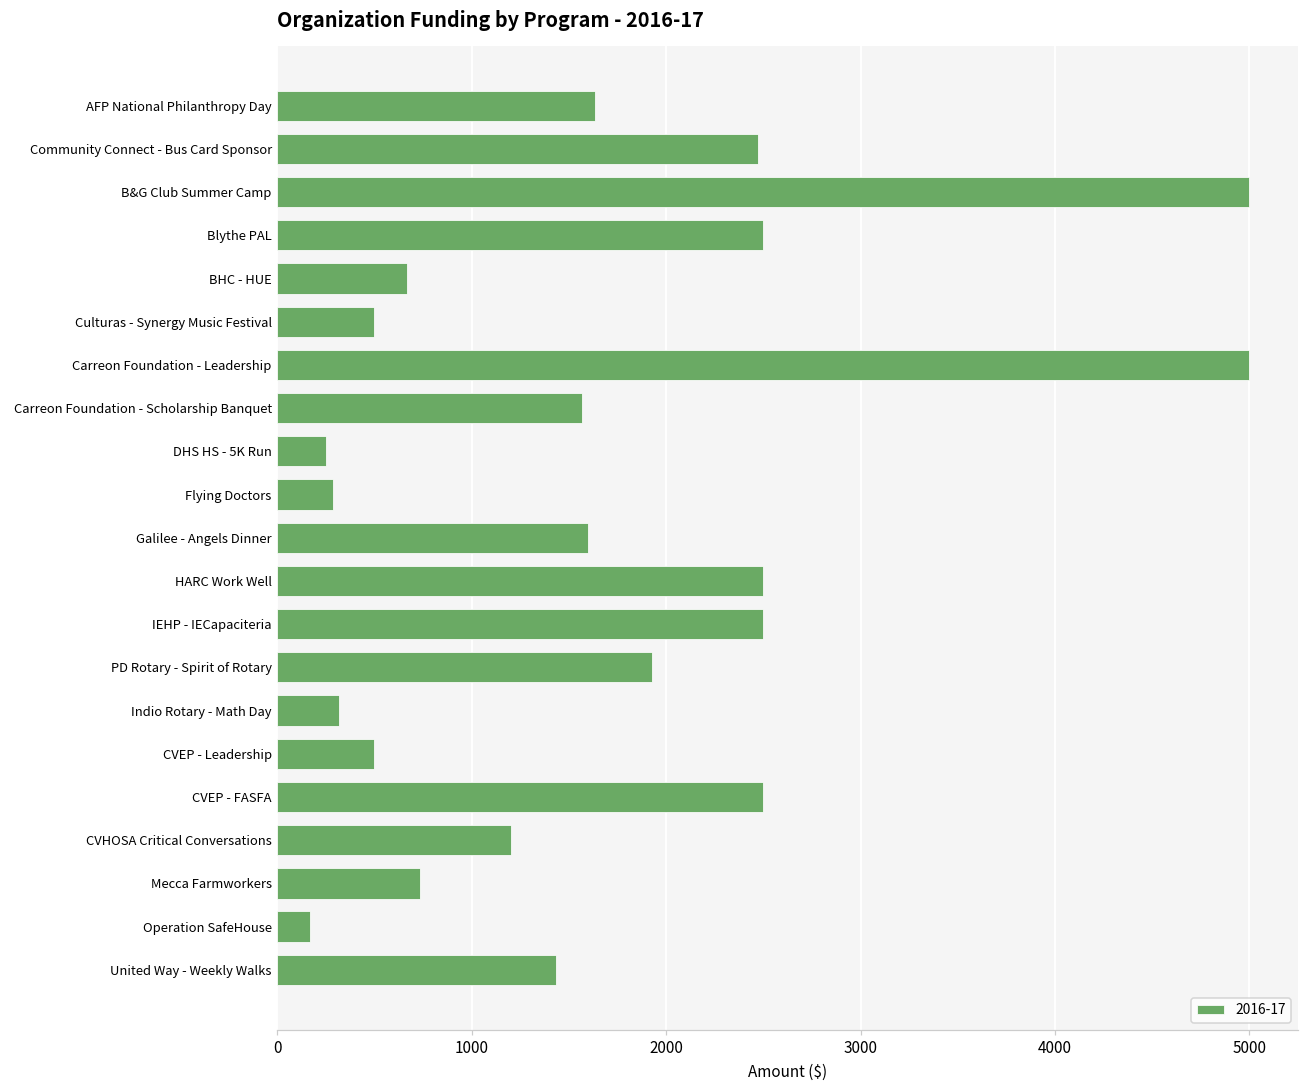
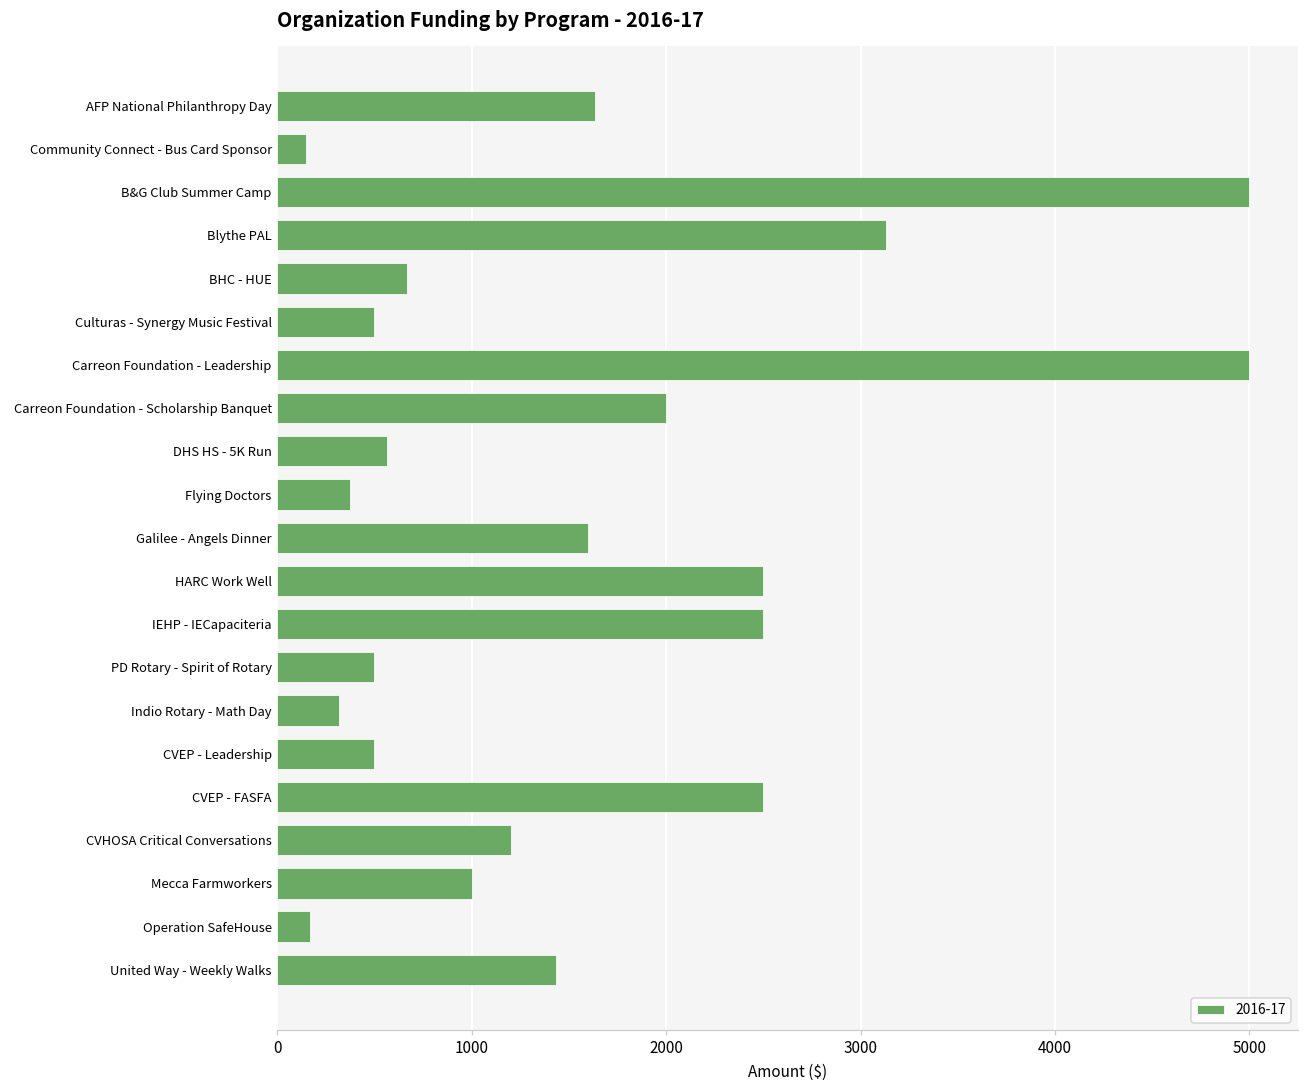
  {
    "AFP National Philanthropy Day": 1630,
-   "Community Connect - Bus Card Sponsor": 2470,
+   "Community Connect - Bus Card Sponsor": 150,
    "B&G Club Summer Camp": 5000,
-   "Blythe PAL": 2500,
+   "Blythe PAL": 3130,
    "BHC - HUE": 670,
    "Culturas - Synergy Music Festival": 500,
    "Carreon Foundation - Leadership": 5000,
-   "Carreon Foundation - Scholarship Banquet": 1570,
-   "DHS HS - 5K Run": 250,
-   "Flying Doctors": 280,
+   "Carreon Foundation - Scholarship Banquet": 2000,
+   "DHS HS - 5K Run": 570,
+   "Flying Doctors": 370,
    "Galilee - Angels Dinner": 1600,
    "HARC Work Well": 2500,
    "IEHP - IECapaciteria": 2500,
-   "PD Rotary - Spirit of Rotary": 1930,
+   "PD Rotary - Spirit of Rotary": 500,
    "Indio Rotary - Math Day": 320,
    "CVEP - Leadership": 500,
    "CVEP - FASFA": 2500,
    "CVHOSA Critical Conversations": 1210,
-   "Mecca Farmworkers": 740,
+   "Mecca Farmworkers": 1000,
    "Operation SafeHouse": 170,
    "United Way - Weekly Walks": 1430
  }
